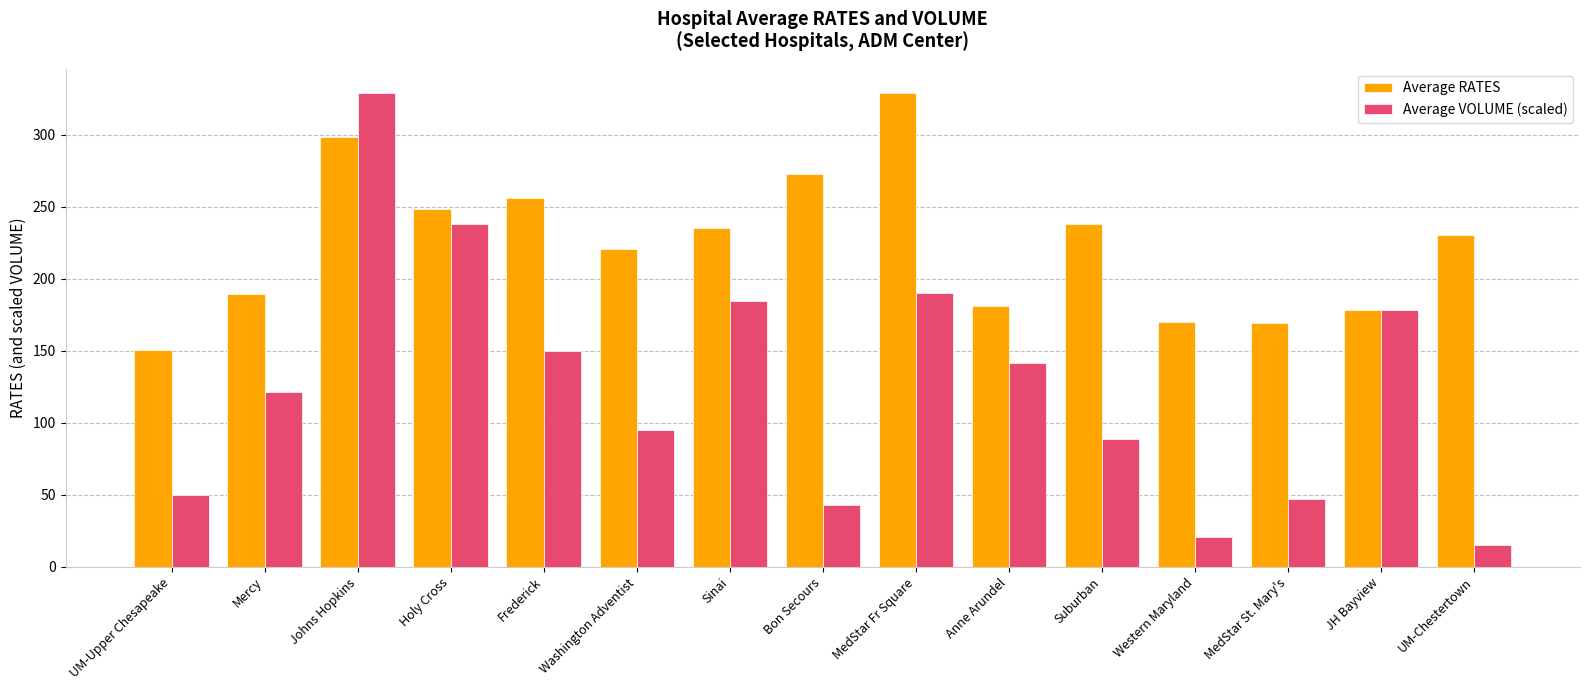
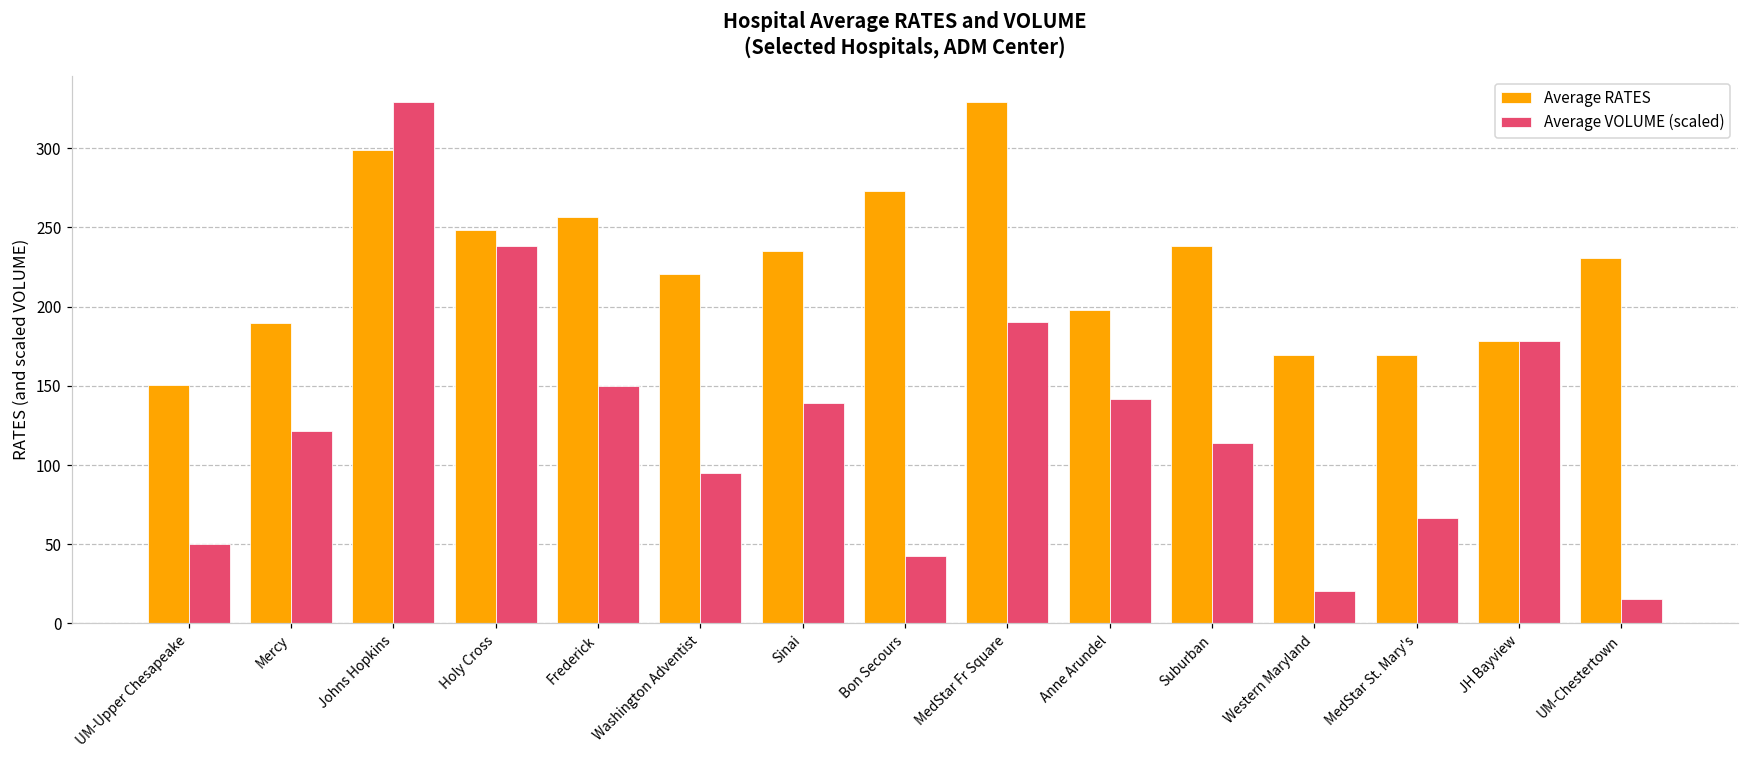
  {
    "Average RATES": {
      "UM-Upper Chesapeake": 150,
      "Mercy": 190,
      "Johns Hopkins": 299,
      "Holy Cross": 248,
      "Frederick": 256,
      "Washington Adventist": 220,
      "Sinai": 235,
      "Bon Secours": 273,
      "MedStar Fr Square": 329,
-     "Anne Arundel": 181,
+     "Anne Arundel": 198,
      "Suburban": 238,
      "Western Maryland": 170,
      "MedStar St. Mary's": 169,
      "JH Bayview": 178,
      "UM-Chestertown": 231
    },
    "Average VOLUME (scaled)": {
      "UM-Upper Chesapeake": 50,
      "Mercy": 122,
      "Johns Hopkins": 329,
      "Holy Cross": 238,
      "Frederick": 150,
      "Washington Adventist": 95,
-     "Sinai": 185,
+     "Sinai": 139,
      "Bon Secours": 43,
      "MedStar Fr Square": 190,
      "Anne Arundel": 141,
-     "Suburban": 89,
+     "Suburban": 114,
      "Western Maryland": 21,
-     "MedStar St. Mary's": 47,
+     "MedStar St. Mary's": 67,
      "JH Bayview": 178,
      "UM-Chestertown": 15
    }
  }
